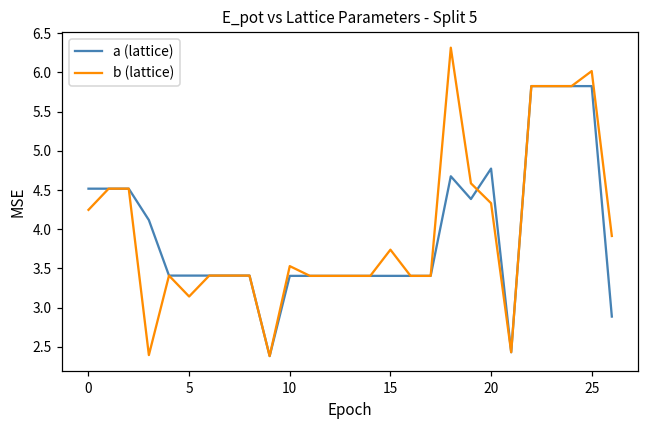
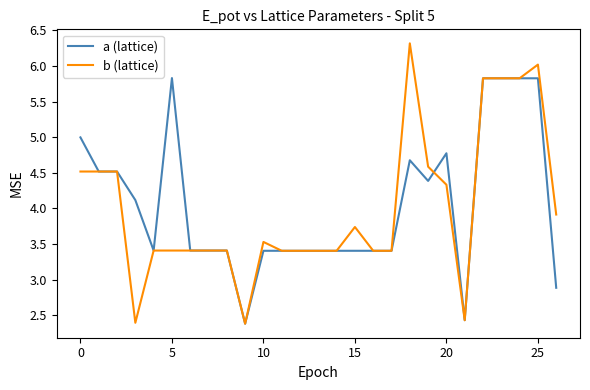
  {
    "a (lattice)": {
-     "0": 4.5,
-     "5": 3.4,
+     "0": 5.0,
+     "5": 5.8,
      "10": 3.4,
      "15": 3.4,
      "20": 4.8,
      "25": 5.8
    },
    "b (lattice)": {
-     "0": 4.2,
-     "5": 3.1,
+     "0": 4.5,
+     "5": 3.4,
      "10": 3.5,
      "15": 3.7,
      "20": 4.3,
      "25": 6.0
    }
  }
